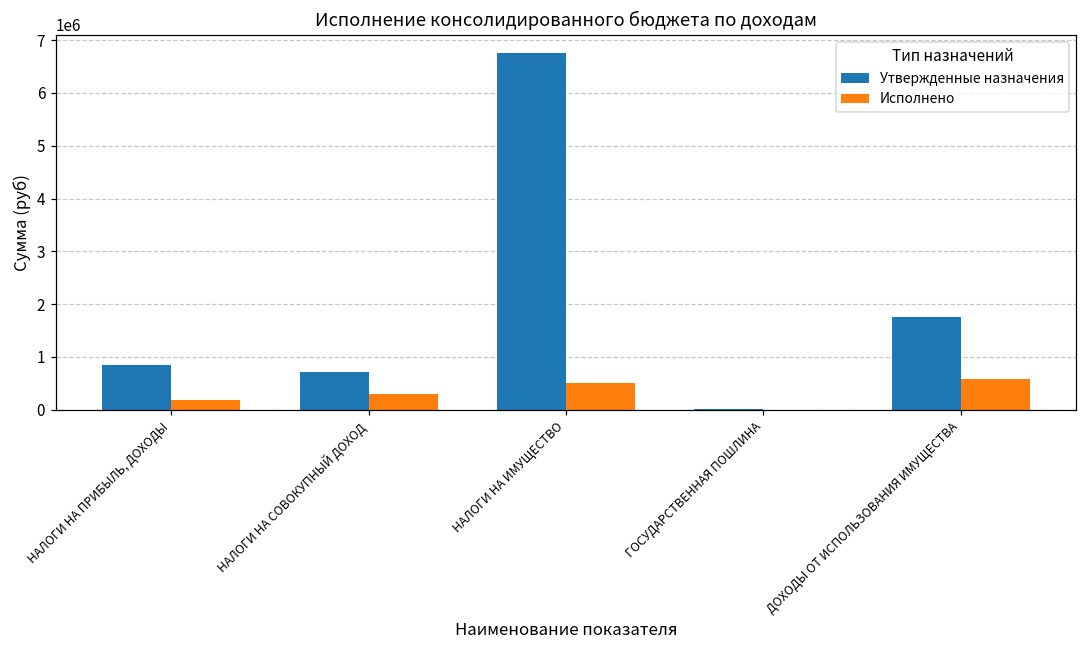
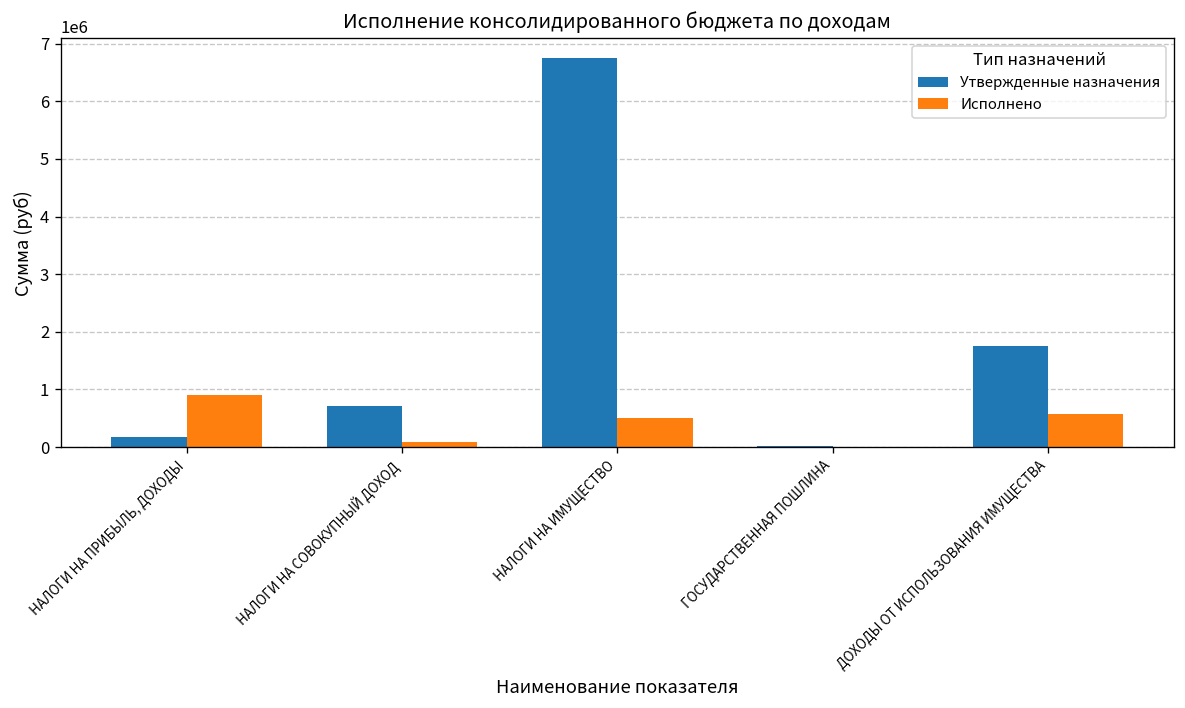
  {
    "Утвержденные назначения": {
-     "НАЛОГИ НА ПРИБЫЛЬ, ДОХОДЫ": 800000,
+     "НАЛОГИ НА ПРИБЫЛЬ, ДОХОДЫ": 200000,
      "НАЛОГИ НА СОВОКУПНЫЙ ДОХОД": 700000,
      "НАЛОГИ НА ИМУЩЕСТВО": 6800000,
      "ДОХОДЫ ОТ ИСПОЛЬЗОВАНИЯ ИМУЩЕСТВА": 1800000
    },
    "Исполнено": {
-     "НАЛОГИ НА ПРИБЫЛЬ, ДОХОДЫ": 200000,
-     "НАЛОГИ НА СОВОКУПНЫЙ ДОХОД": 300000,
+     "НАЛОГИ НА ПРИБЫЛЬ, ДОХОДЫ": 900000,
+     "НАЛОГИ НА СОВОКУПНЫЙ ДОХОД": 100000,
      "НАЛОГИ НА ИМУЩЕСТВО": 500000,
      "ДОХОДЫ ОТ ИСПОЛЬЗОВАНИЯ ИМУЩЕСТВА": 600000
    }
  }
